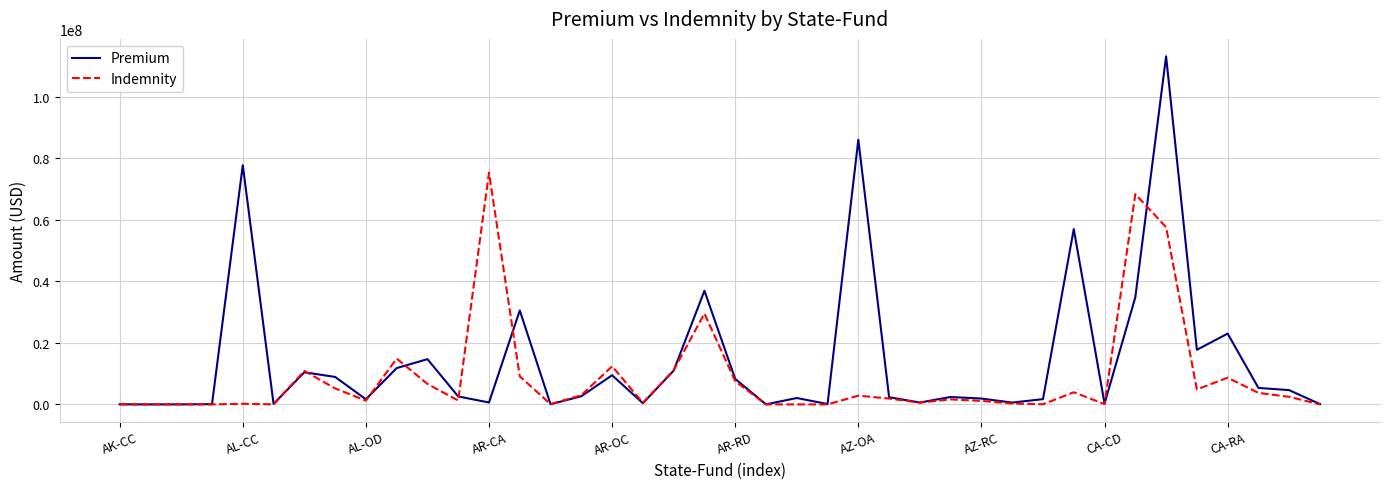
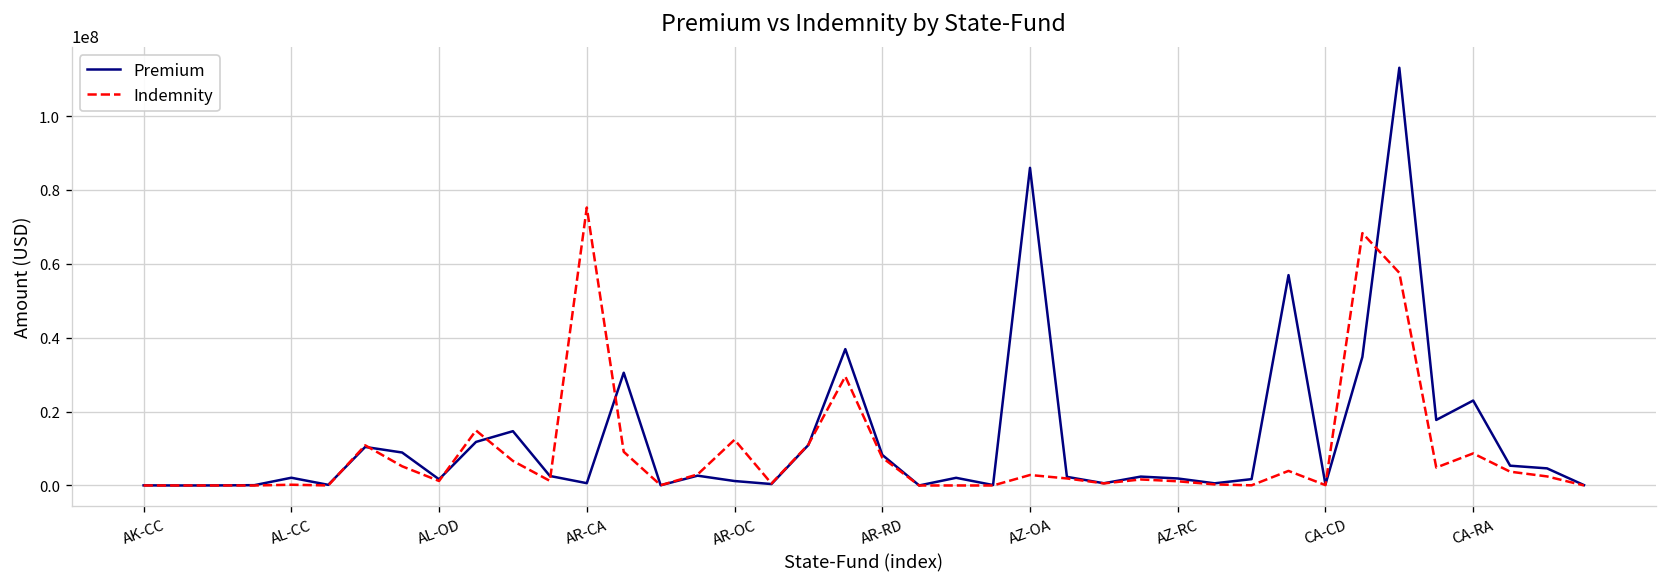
  {
    "Premium": {
-     "AL-CC": 78000000,
+     "AL-CC": 2000000,
      "AR-CA": 1000000,
-     "AR-OC": 9000000,
+     "AR-OC": 1000000,
      "AZ-OA": 86000000,
      "CA-RA": 23000000
    },
    "Indemnity": {
      "AL-CC": 0,
      "AR-CA": 75000000,
      "AR-OC": 12000000,
      "AZ-OA": 3000000,
      "CA-RA": 9000000
    }
  }
